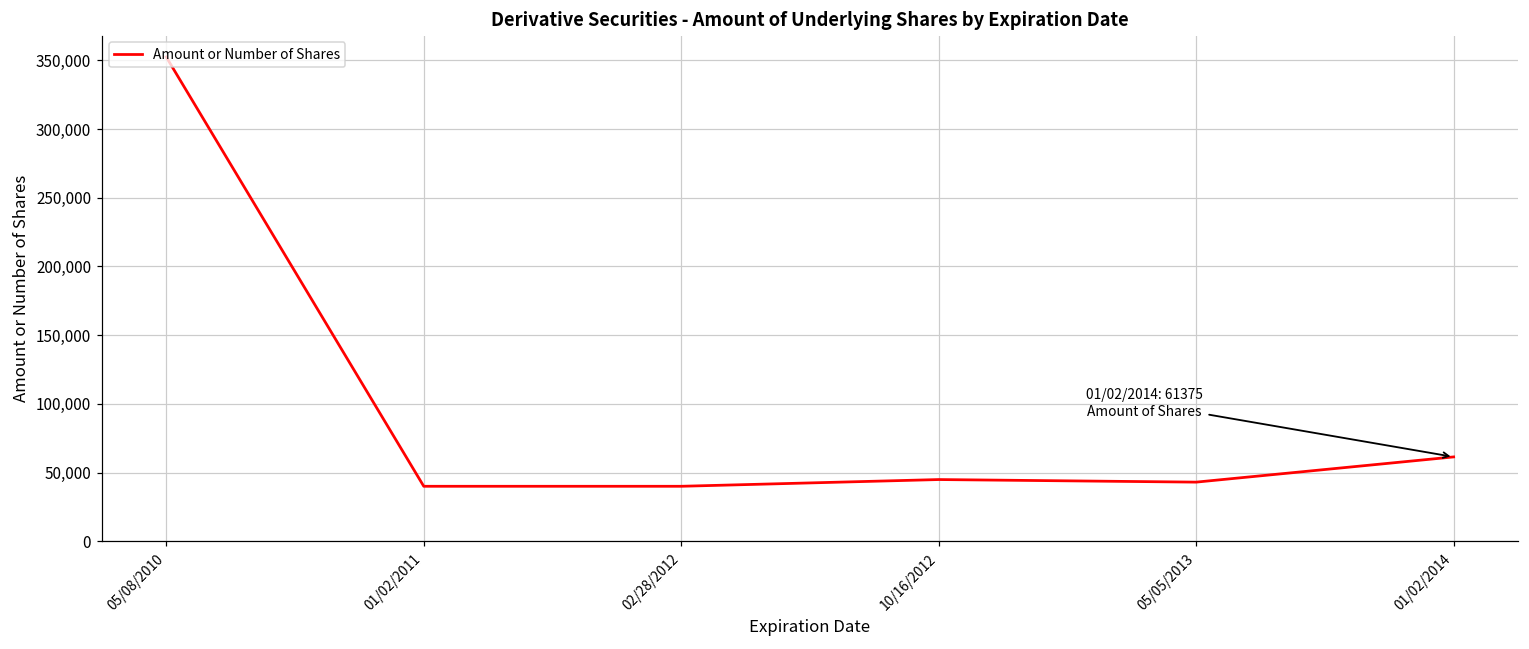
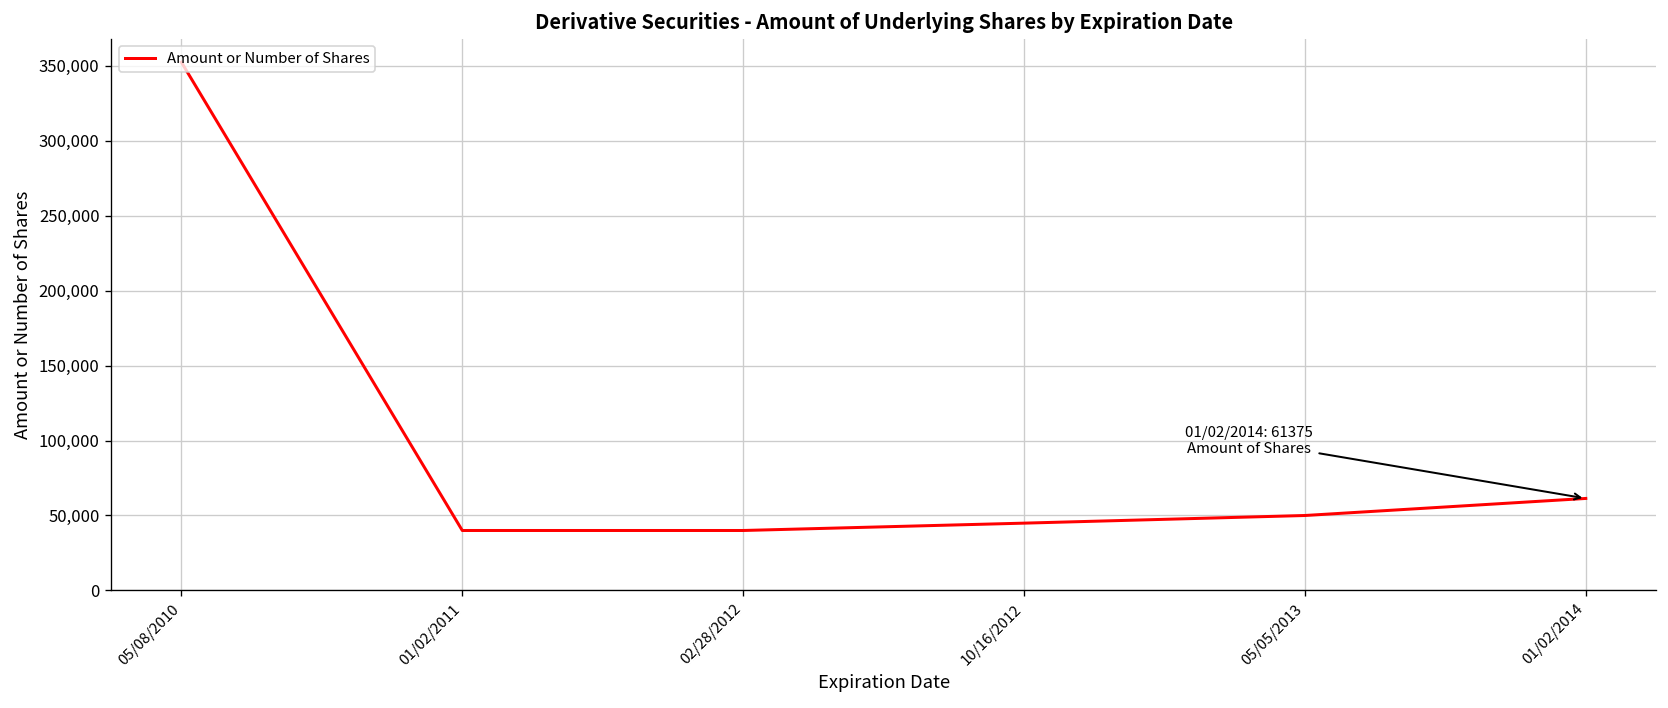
  {
    "01/02/2011": "40,000",
    "02/28/2012": "40,000",
    "10/16/2012": "45,000",
-   "05/05/2013": "43,000"
+   "05/05/2013": "50,000"
  }
